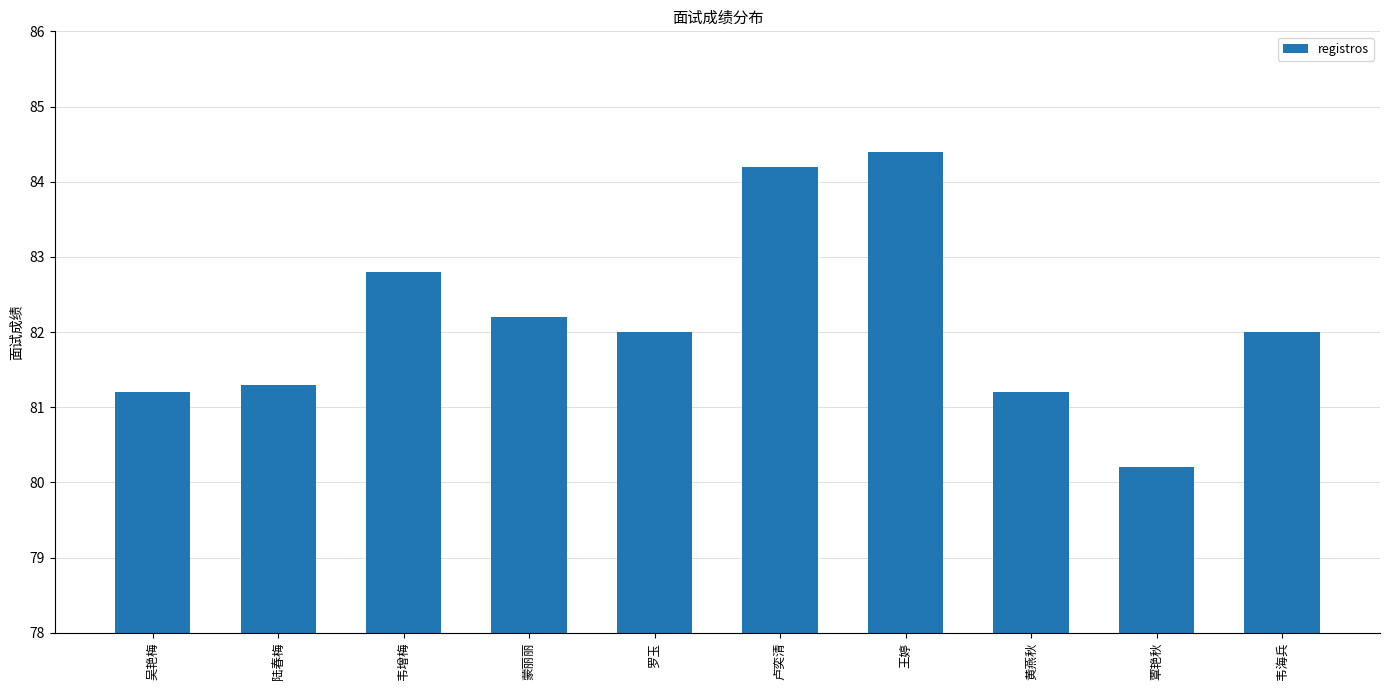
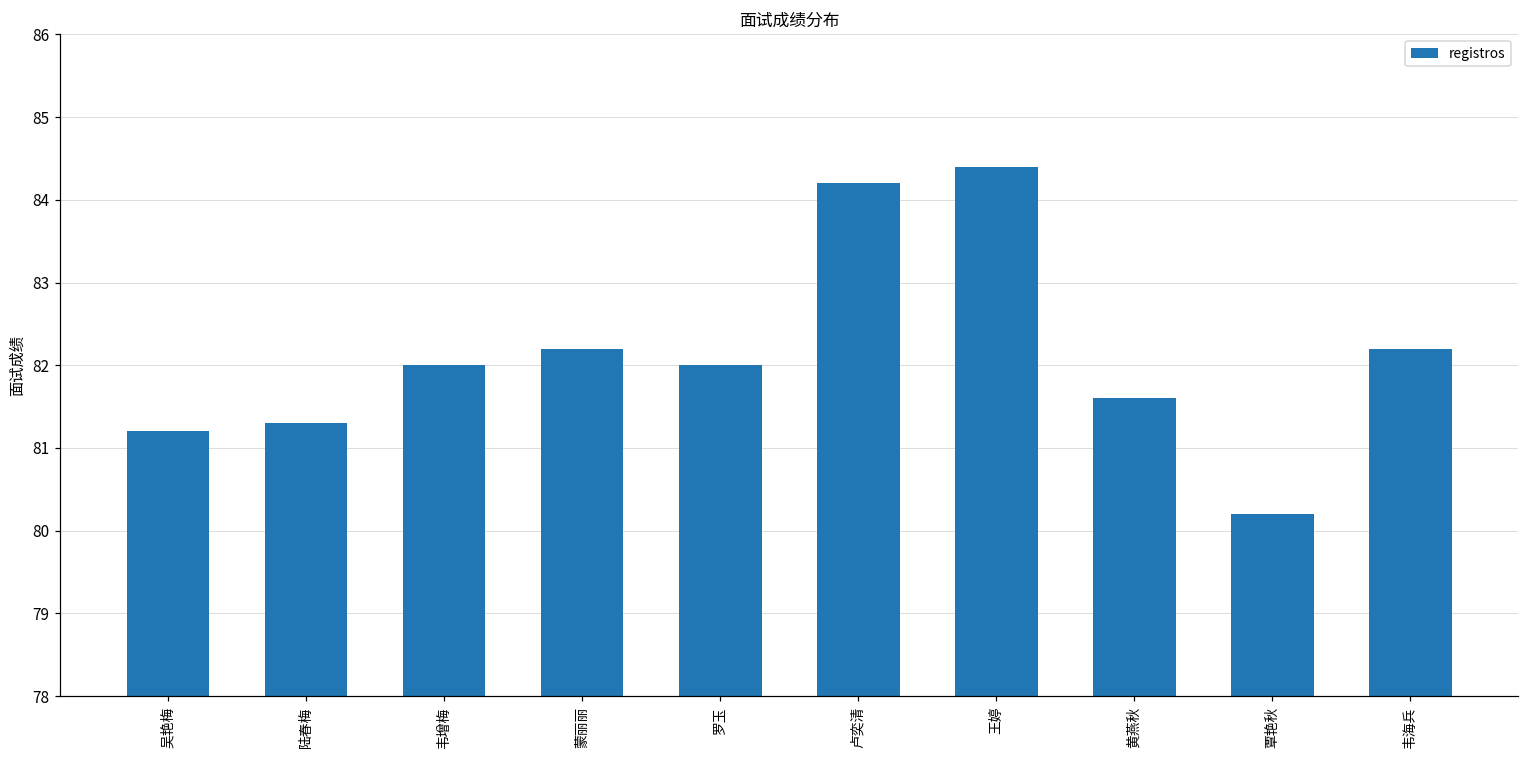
  {
    "吴艳梅": 81.2,
    "陆春梅": 81.3,
-   "韦增梅": 82.8,
+   "韦增梅": 82.0,
    "蒙丽丽": 82.2,
    "罗玉": 82.0,
    "卢奕清": 84.2,
    "王婷": 84.4,
-   "黄燕秋": 81.2,
+   "黄燕秋": 81.6,
    "覃艳秋": 80.2,
-   "韦海兵": 82.0
+   "韦海兵": 82.2
  }
